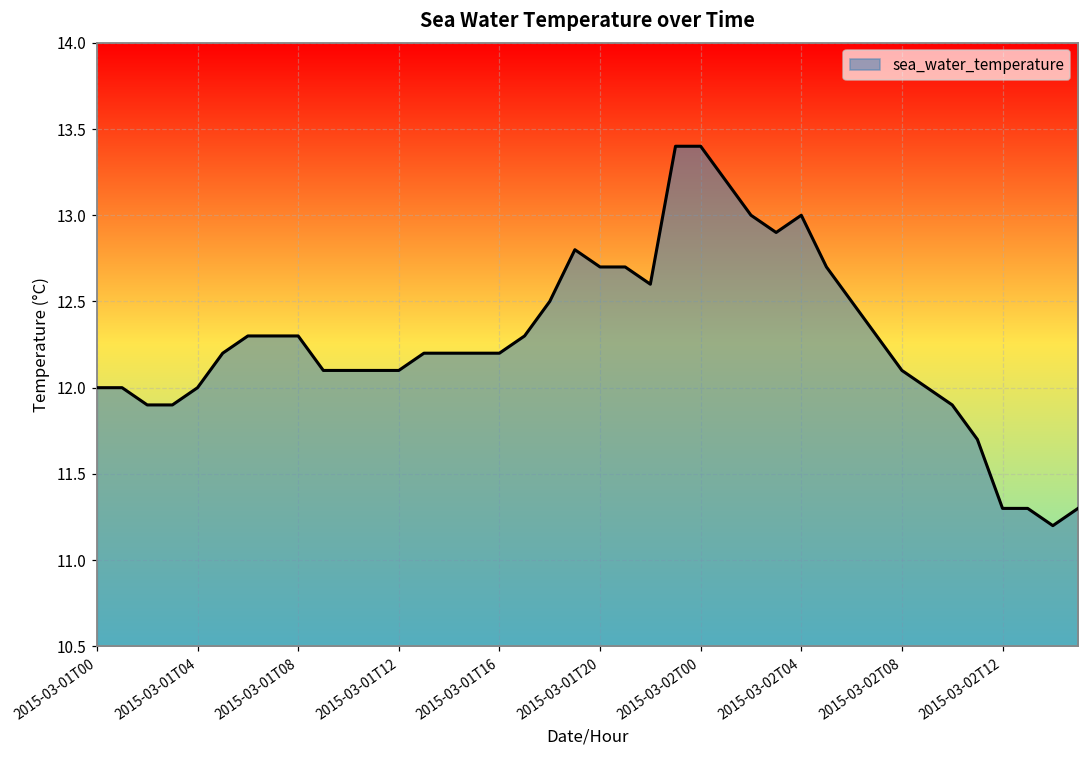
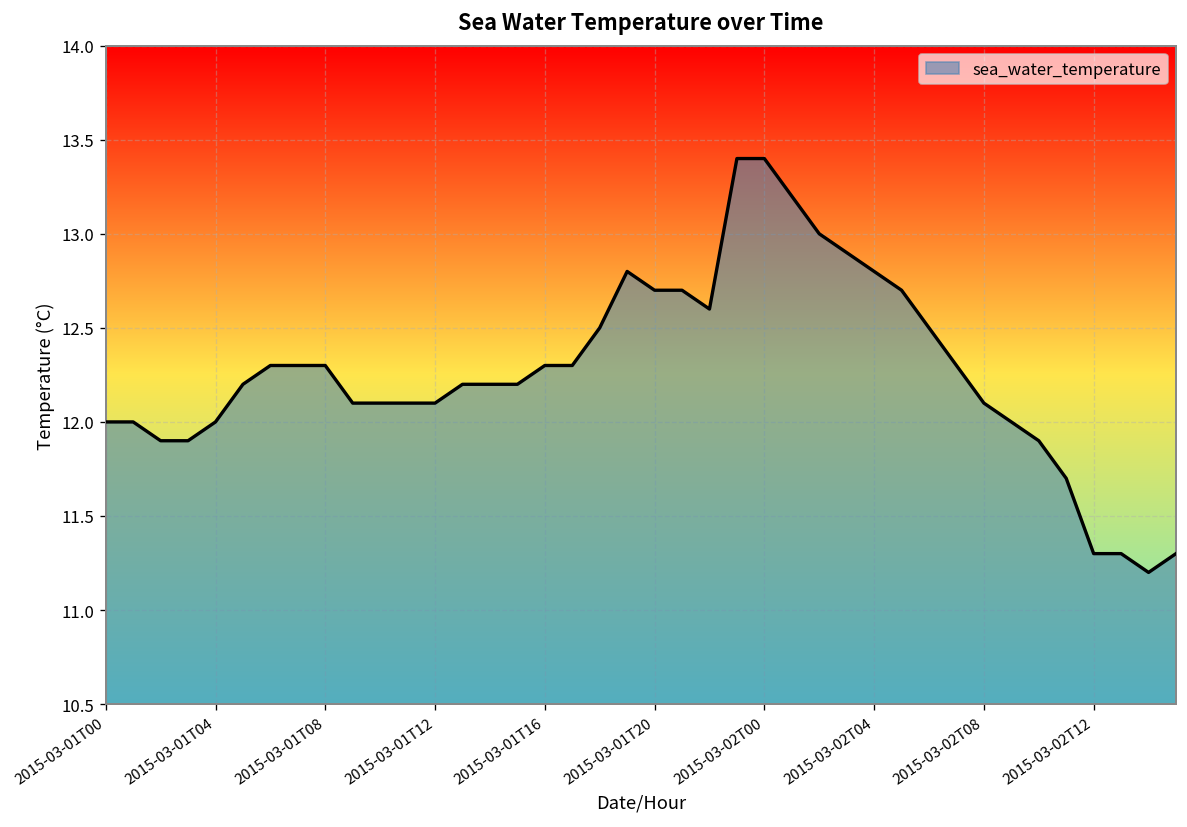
  {
    "2015-03-01T00": 12.0,
    "2015-03-01T04": 12.0,
    "2015-03-01T08": 12.3,
    "2015-03-01T12": 12.1,
-   "2015-03-01T16": 12.2,
+   "2015-03-01T16": 12.3,
    "2015-03-01T20": 12.7,
    "2015-03-02T00": 13.4,
-   "2015-03-02T04": 13.0,
+   "2015-03-02T04": 12.8,
    "2015-03-02T08": 12.1,
    "2015-03-02T12": 11.3
  }
